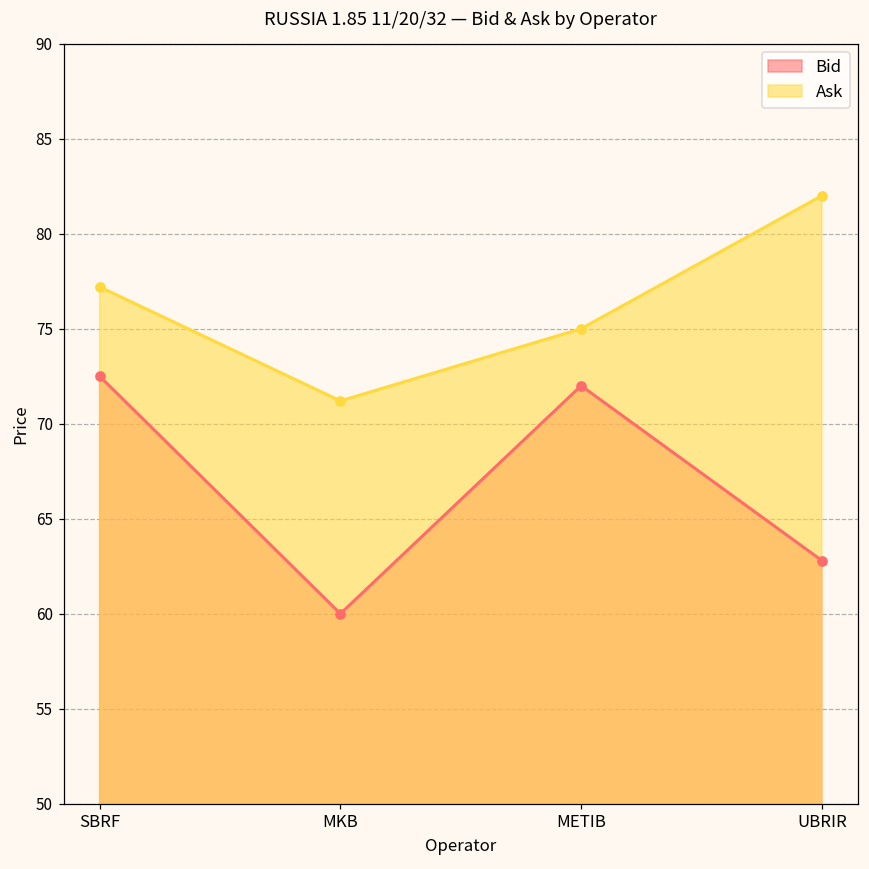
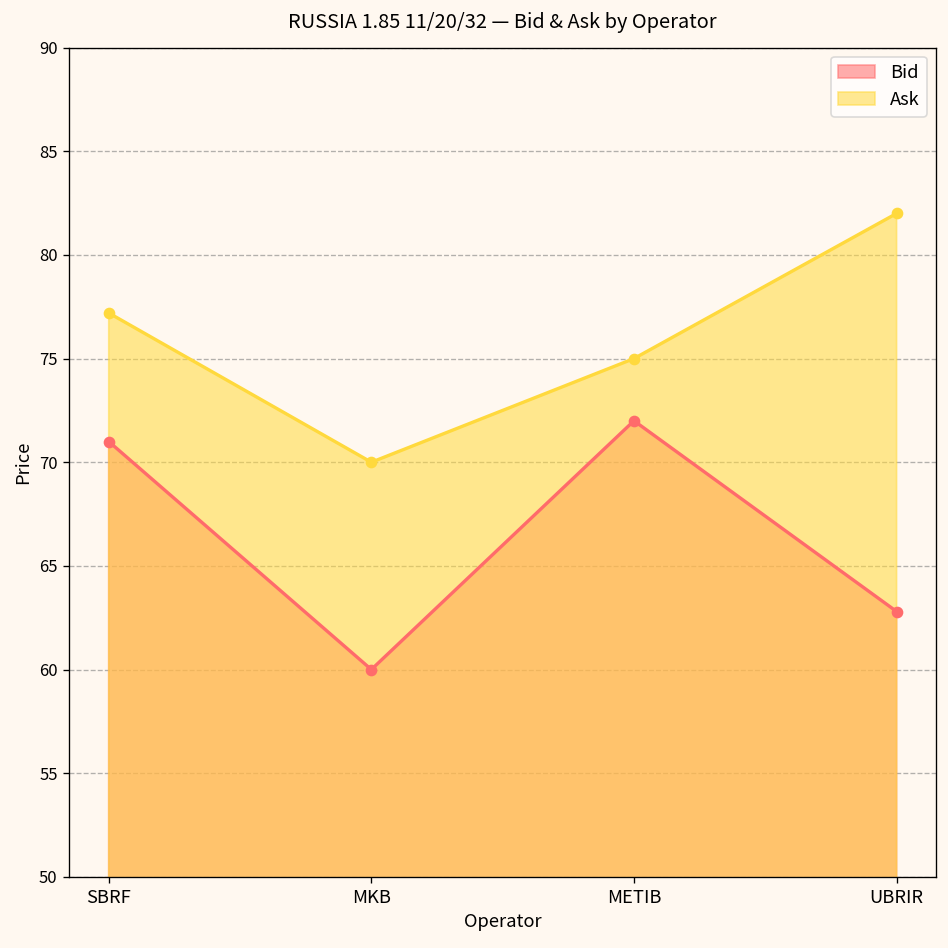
  {
    "Bid": {
-     "SBRF": 72.5,
+     "SBRF": 71.0,
      "MKB": 60.0,
      "METIB": 72.0,
      "UBRIR": 62.8
    },
    "Ask": {
      "SBRF": 77.2,
-     "MKB": 71.2,
+     "MKB": 70.0,
      "METIB": 75.0,
      "UBRIR": 82.0
    }
  }
